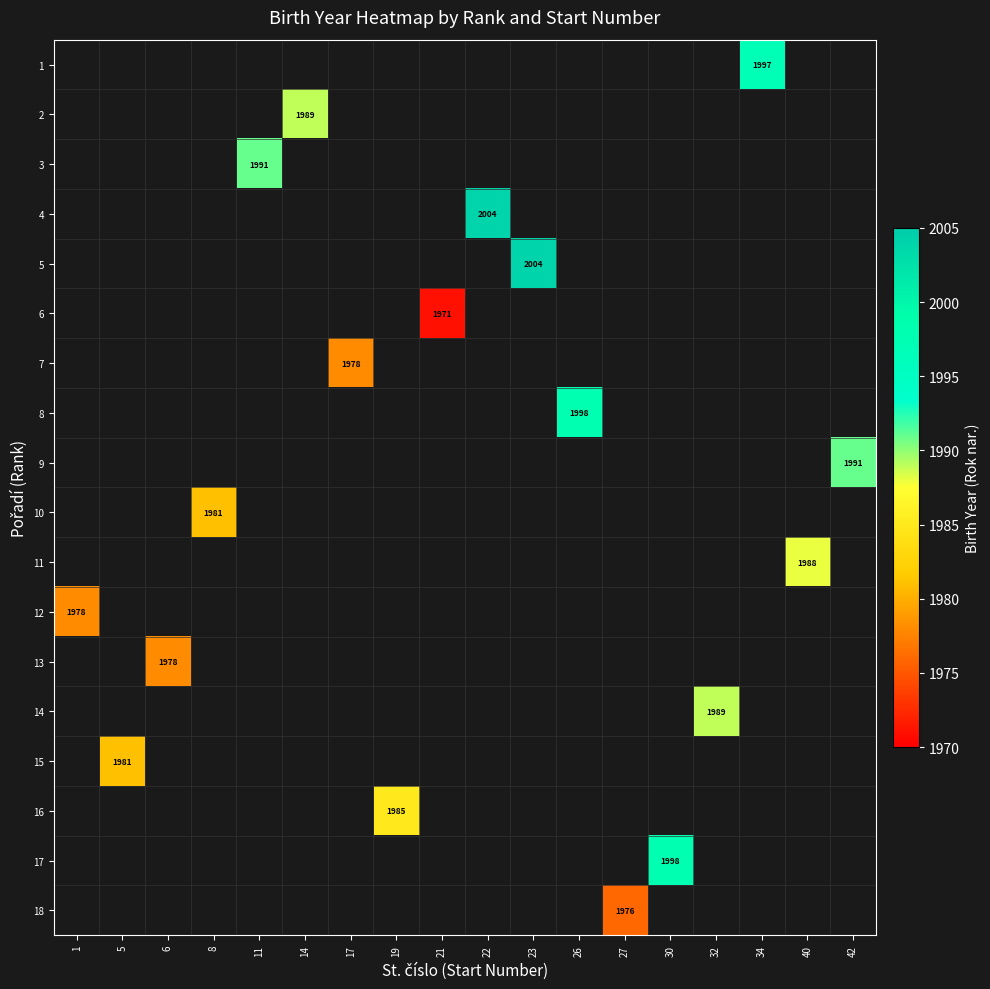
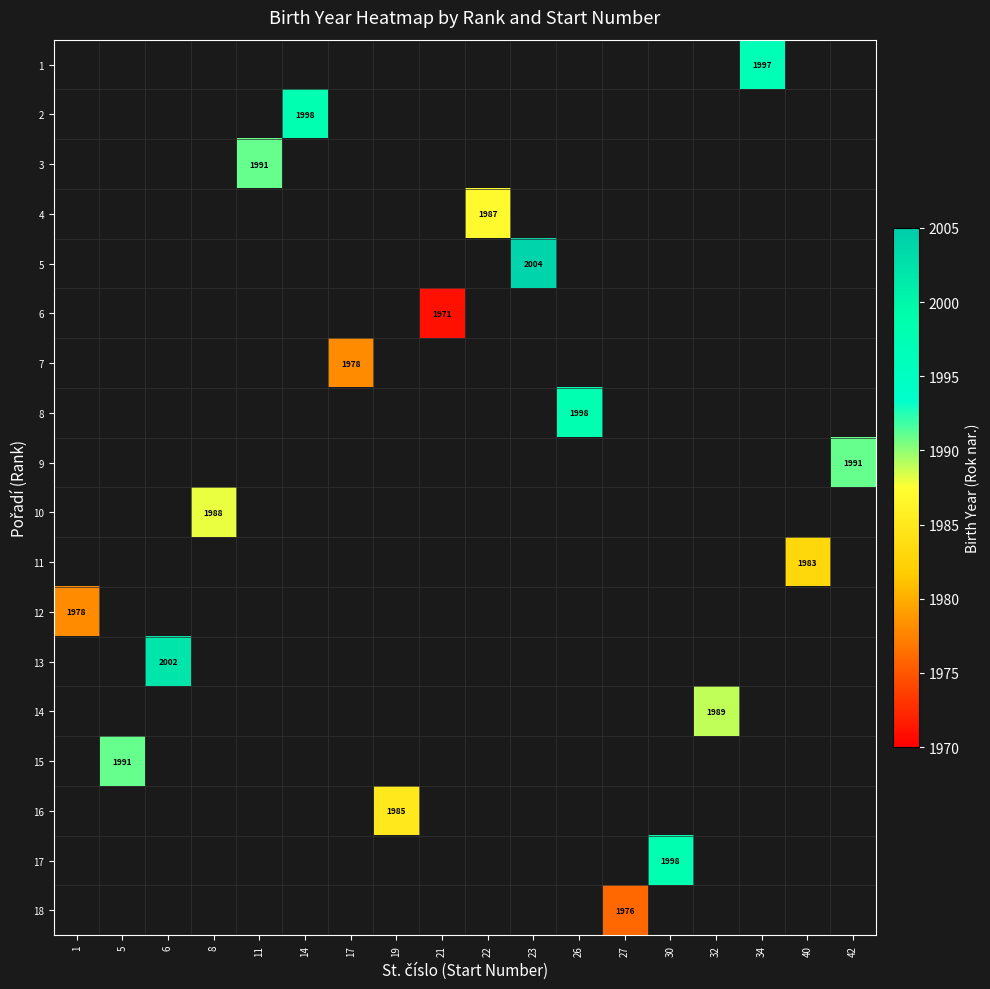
  {
    "1": {
      "34": 1997
    },
    "2": {
-     "14": 1989
+     "14": 1998
    },
    "3": {
      "11": 1991
    },
    "4": {
-     "22": 2004
+     "22": 1987
    },
    "5": {
      "23": 2004
    },
    "6": {
      "21": 1971
    },
    "7": {
      "17": 1978
    },
    "8": {
      "26": 1998
    },
    "9": {
      "42": 1991
    },
    "10": {
-     "8": 1981
+     "8": 1988
    },
    "11": {
-     "40": 1988
+     "40": 1983
    },
    "12": {
      "1": 1978
    },
    "13": {
-     "6": 1978
+     "6": 2002
    },
    "14": {
      "32": 1989
    },
    "15": {
-     "5": 1981
+     "5": 1991
    },
    "16": {
      "19": 1985
    },
    "17": {
      "30": 1998
    },
    "18": {
      "27": 1976
    }
  }
